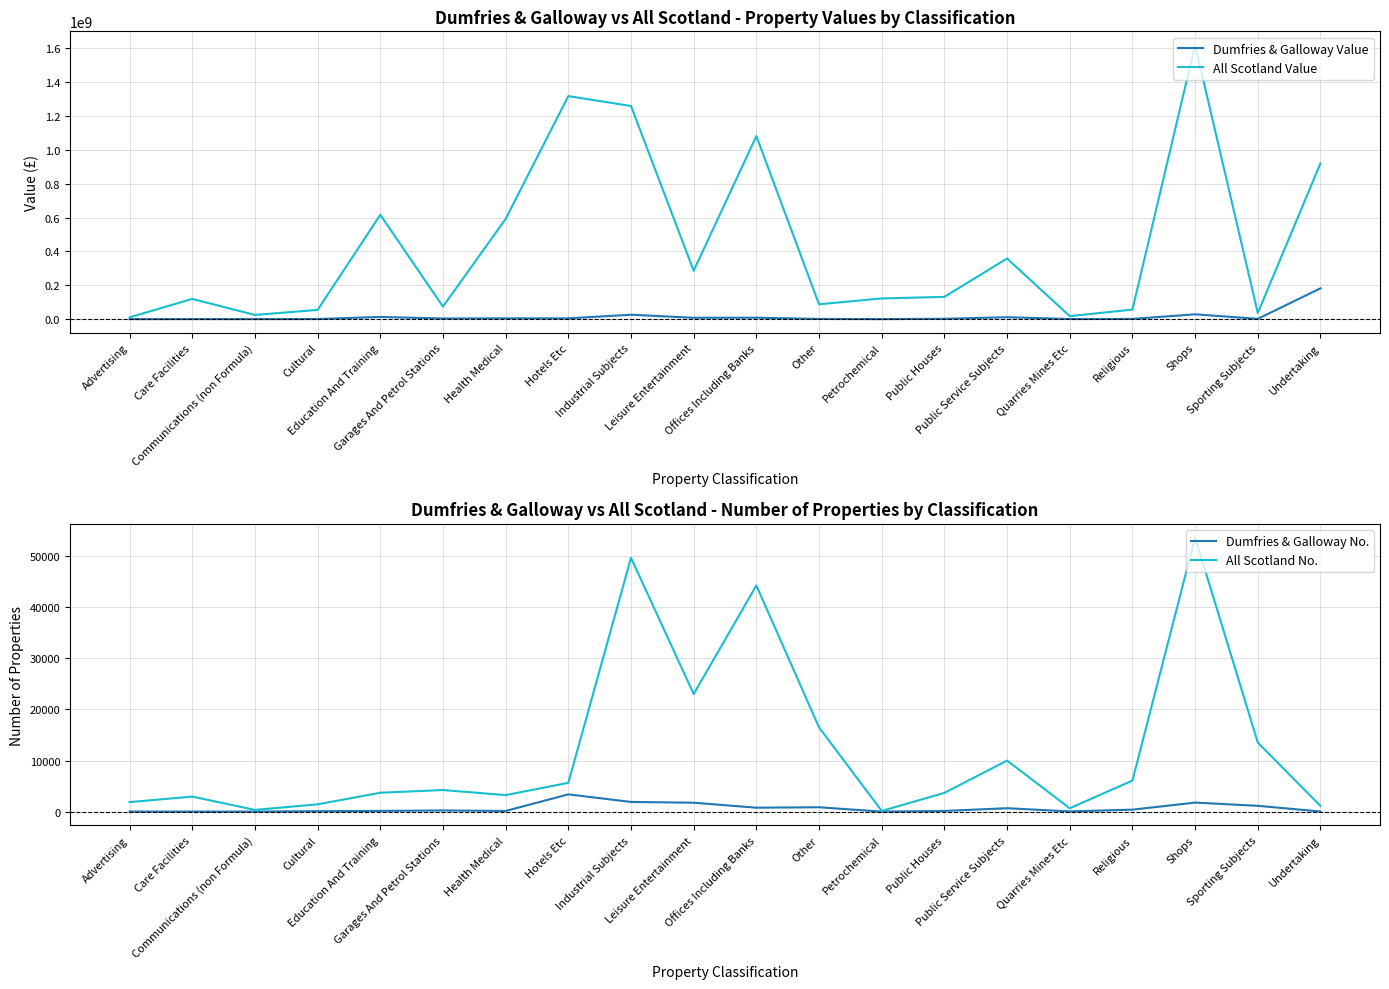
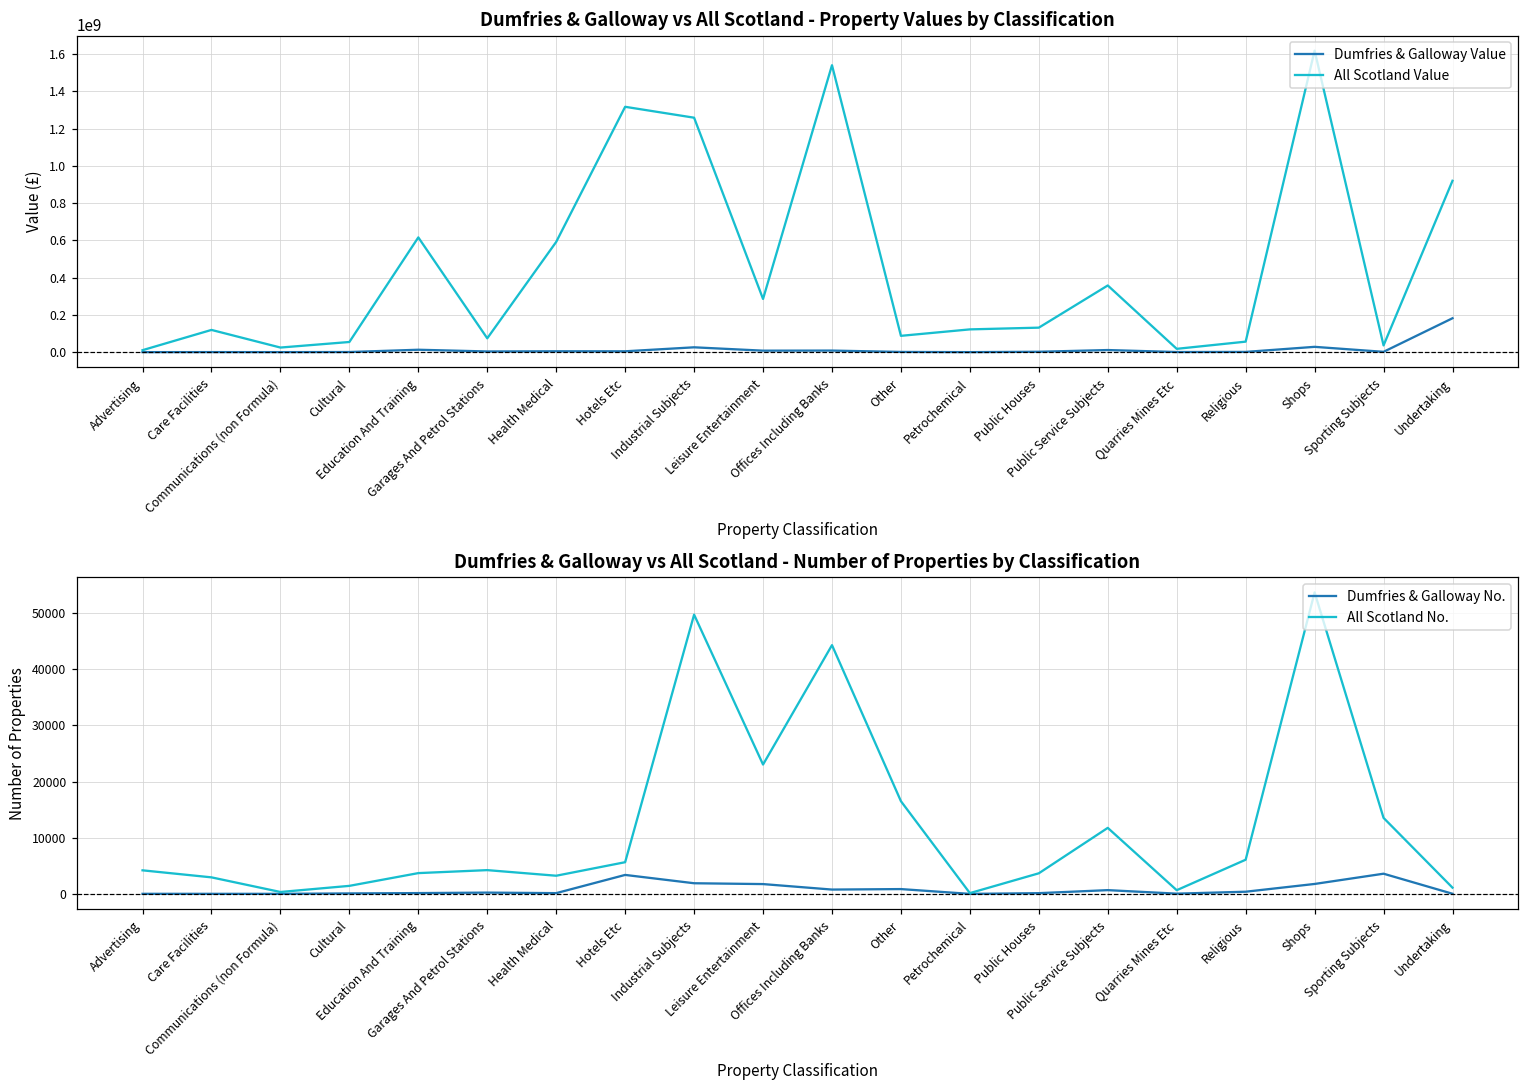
  {
    "Dumfries & Galloway vs All Scotland - Property Values by Classification": {
      "Dumfries & Galloway Value": {
        "Care Facilities": 0,
        "Communications (non Formula)": 0,
        "Cultural": 0,
        "Education And Training": 10000000,
        "Garages And Petrol Stations": 0,
        "Health Medical": 0,
        "Hotels Etc": 0,
        "Industrial Subjects": 30000000,
        "Leisure Entertainment": 10000000,
        "Offices Including Banks": 10000000,
        "Other": 0,
        "Petrochemical": 0,
        "Public Houses": 0,
        "Public Service Subjects": 10000000,
        "Quarries Mines Etc": 0,
        "Religious": 0,
        "Shops": 30000000,
        "Sporting Subjects": 0,
        "Undertaking": 180000000
      },
      "All Scotland Value": {
        "Care Facilities": 120000000,
        "Communications (non Formula)": 20000000,
        "Cultural": 50000000,
        "Education And Training": 620000000,
        "Garages And Petrol Stations": 70000000,
        "Health Medical": 590000000,
        "Hotels Etc": 1320000000,
        "Industrial Subjects": 1260000000,
        "Leisure Entertainment": 290000000,
-       "Offices Including Banks": 1080000000,
+       "Offices Including Banks": 1540000000,
        "Other": 90000000,
        "Petrochemical": 120000000,
        "Public Houses": 130000000,
        "Public Service Subjects": 360000000,
        "Quarries Mines Etc": 20000000,
        "Religious": 60000000,
        "Sporting Subjects": 40000000,
        "Undertaking": 920000000
      }
    },
    "Dumfries & Galloway vs All Scotland - Number of Properties by Classification": {
      "Dumfries & Galloway No.": {
        "Advertising": 0,
        "Care Facilities": 0,
        "Cultural": 0,
        "Education And Training": 0,
        "Garages And Petrol Stations": 0,
        "Health Medical": 0,
        "Hotels Etc": 3000,
        "Industrial Subjects": 2000,
        "Leisure Entertainment": 2000,
        "Offices Including Banks": 1000,
        "Other": 1000,
        "Public Houses": 0,
        "Public Service Subjects": 1000,
        "Quarries Mines Etc": 0,
        "Religious": 0,
        "Shops": 2000,
-       "Sporting Subjects": 1000,
+       "Sporting Subjects": 4000,
        "Undertaking": 0
      },
      "All Scotland No.": {
-       "Advertising": 2000,
+       "Advertising": 4000,
        "Care Facilities": 3000,
        "Cultural": 1000,
        "Education And Training": 4000,
        "Garages And Petrol Stations": 4000,
        "Health Medical": 3000,
        "Hotels Etc": 6000,
        "Industrial Subjects": 50000,
        "Leisure Entertainment": 23000,
        "Offices Including Banks": 44000,
        "Other": 17000,
        "Public Houses": 4000,
-       "Public Service Subjects": 10000,
+       "Public Service Subjects": 12000,
        "Quarries Mines Etc": 1000,
        "Religious": 6000,
        "Sporting Subjects": 14000,
        "Undertaking": 1000
      }
    }
  }
